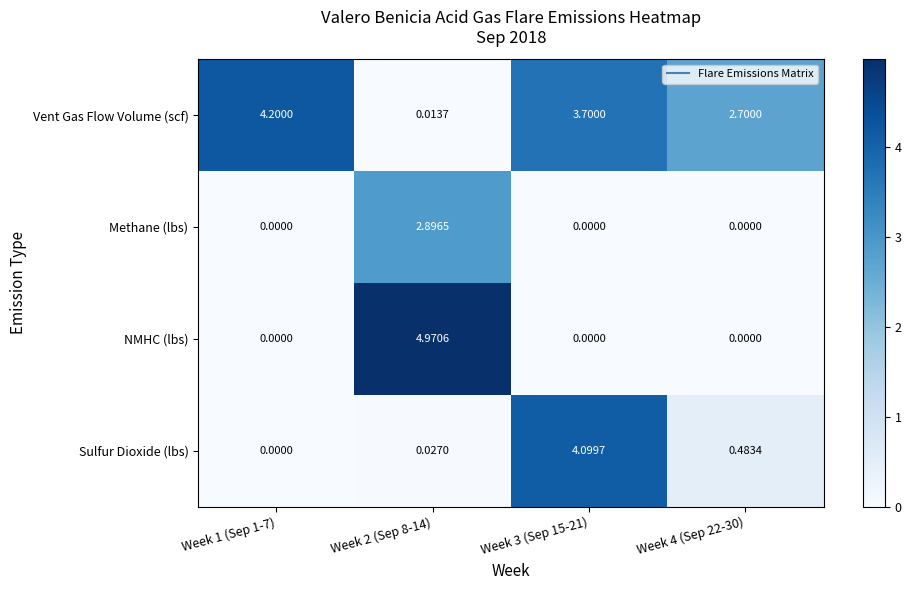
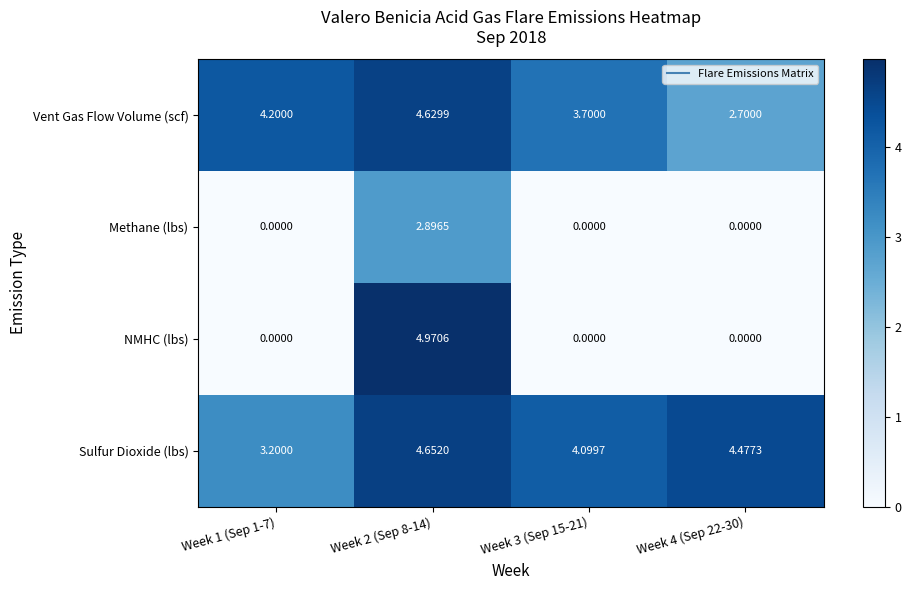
  {
    "Vent Gas Flow Volume (scf)": {
      "Week 1 (Sep 1-7)": 4.2000,
-     "Week 2 (Sep 8-14)": 0.0137,
+     "Week 2 (Sep 8-14)": 4.6299,
      "Week 3 (Sep 15-21)": 3.7000,
      "Week 4 (Sep 22-30)": 2.7000
    },
    "Methane (lbs)": {
      "Week 1 (Sep 1-7)": 0.0000,
      "Week 2 (Sep 8-14)": 2.8965,
      "Week 3 (Sep 15-21)": 0.0000,
      "Week 4 (Sep 22-30)": 0.0000
    },
    "NMHC (lbs)": {
      "Week 1 (Sep 1-7)": 0.0000,
      "Week 2 (Sep 8-14)": 4.9706,
      "Week 3 (Sep 15-21)": 0.0000,
      "Week 4 (Sep 22-30)": 0.0000
    },
    "Sulfur Dioxide (lbs)": {
-     "Week 1 (Sep 1-7)": 0.0000,
-     "Week 2 (Sep 8-14)": 0.0270,
+     "Week 1 (Sep 1-7)": 3.2000,
+     "Week 2 (Sep 8-14)": 4.6520,
      "Week 3 (Sep 15-21)": 4.0997,
-     "Week 4 (Sep 22-30)": 0.4834
+     "Week 4 (Sep 22-30)": 4.4773
    }
  }
